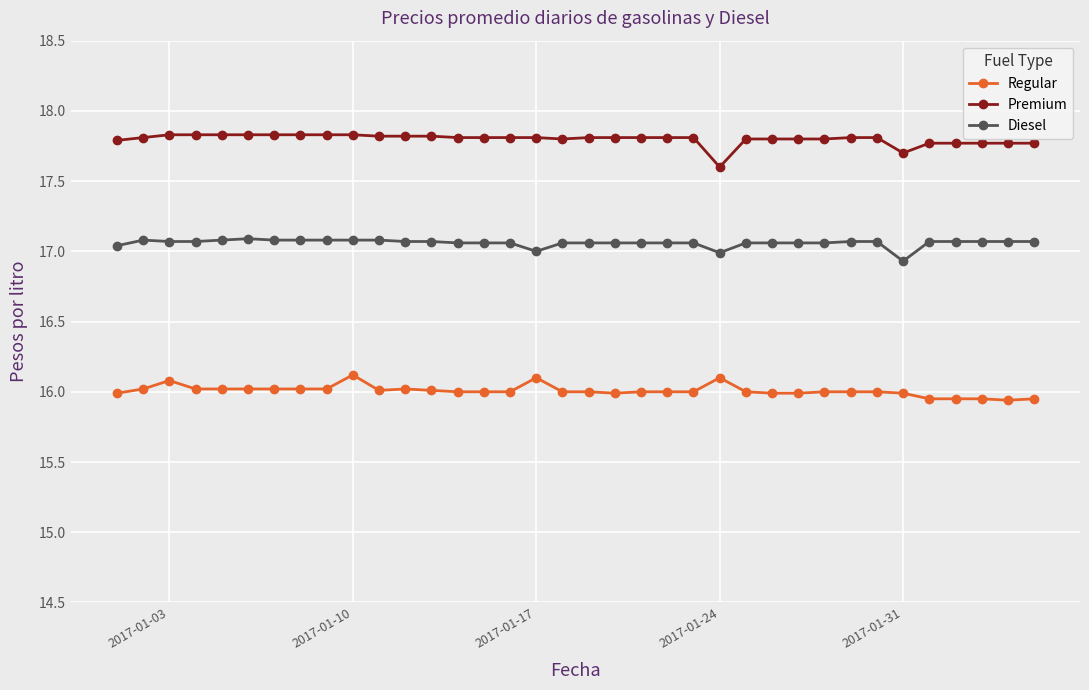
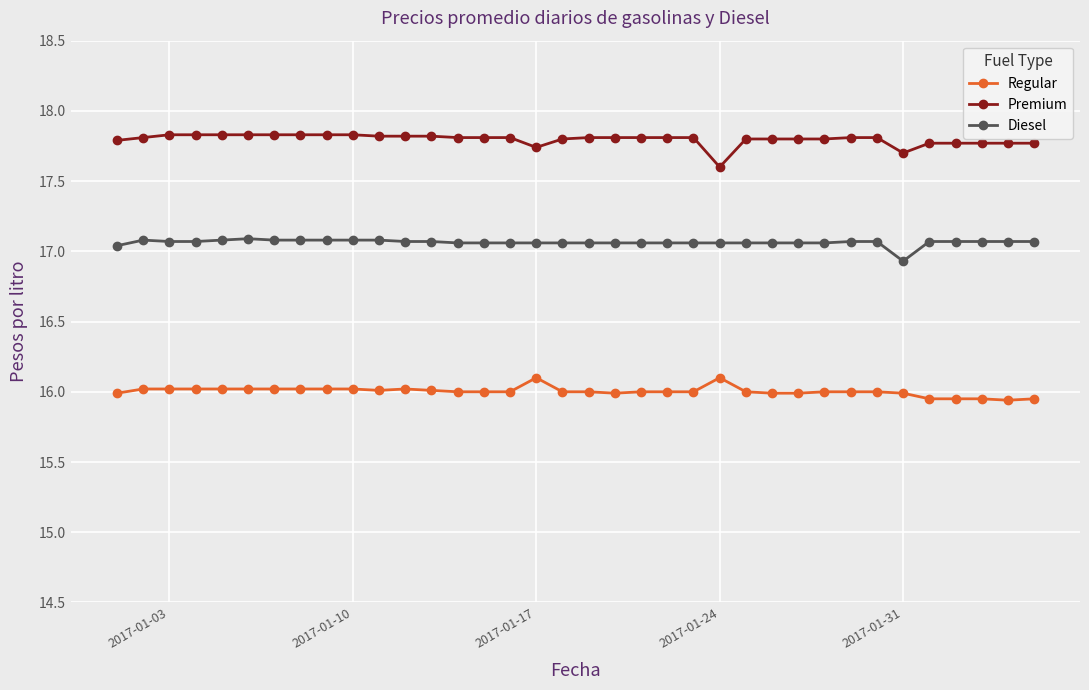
  {
    "Regular": {
-     "2017-01-03": 16.08,
-     "2017-01-10": 16.12,
+     "2017-01-03": 16.02,
+     "2017-01-10": 16.02,
      "2017-01-17": 16.10,
      "2017-01-24": 16.10,
      "2017-01-31": 15.99
    },
    "Premium": {
      "2017-01-03": 17.83,
      "2017-01-10": 17.83,
-     "2017-01-17": 17.81,
+     "2017-01-17": 17.74,
      "2017-01-24": 17.60,
      "2017-01-31": 17.70
    },
    "Diesel": {
      "2017-01-03": 17.07,
      "2017-01-10": 17.08,
-     "2017-01-17": 17.00,
-     "2017-01-24": 16.99,
+     "2017-01-17": 17.06,
+     "2017-01-24": 17.06,
      "2017-01-31": 16.93
    }
  }
